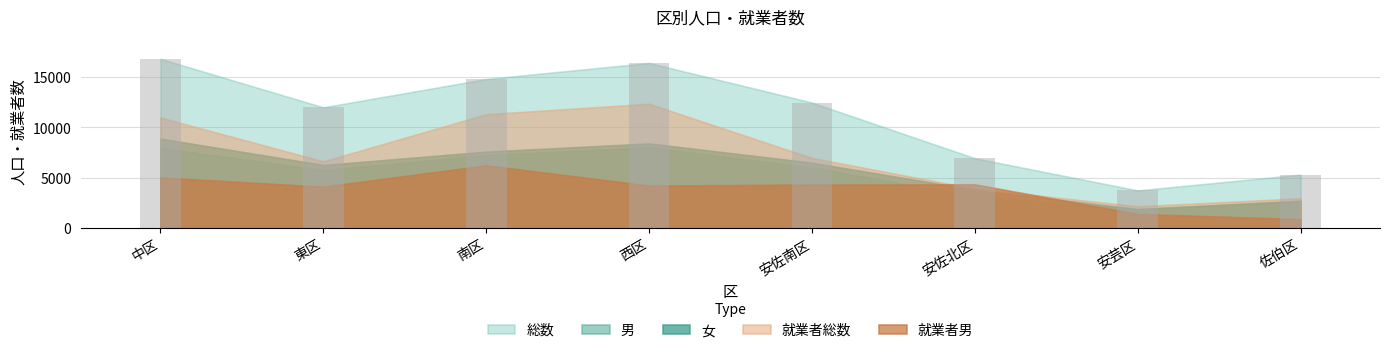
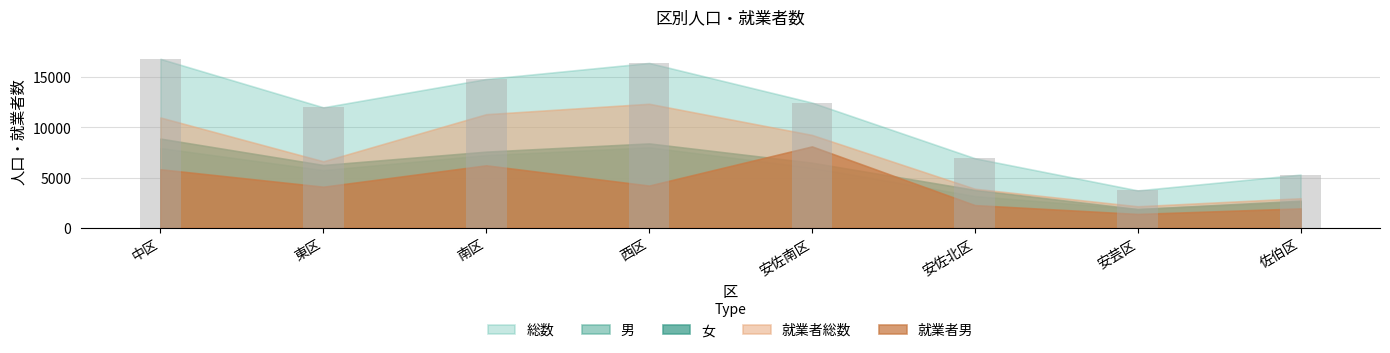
  {
    "就業者総数": {
      "中区": 11000,
      "東区": 6600,
      "南区": 11300,
      "西区": 12400,
-     "安佐南区": 7000,
+     "安佐南区": 9300,
      "安芸区": 2100
    },
    "就業者男": {
-     "中区": 5000,
+     "中区": 5800,
      "東区": 4100,
      "南区": 6200,
      "西区": 4200,
-     "安佐南区": 4300,
-     "安佐北区": 4300,
+     "安佐南区": 8100,
+     "安佐北区": 2300,
      "安芸区": 1400,
-     "佐伯区": 900
+     "佐伯区": 1900
    }
  }
